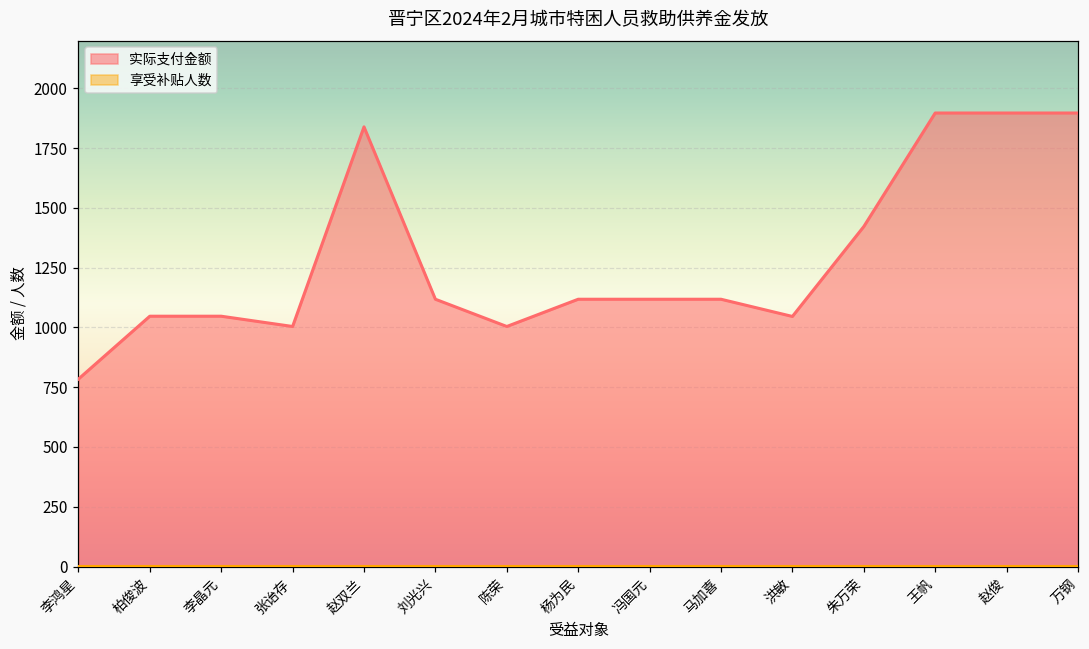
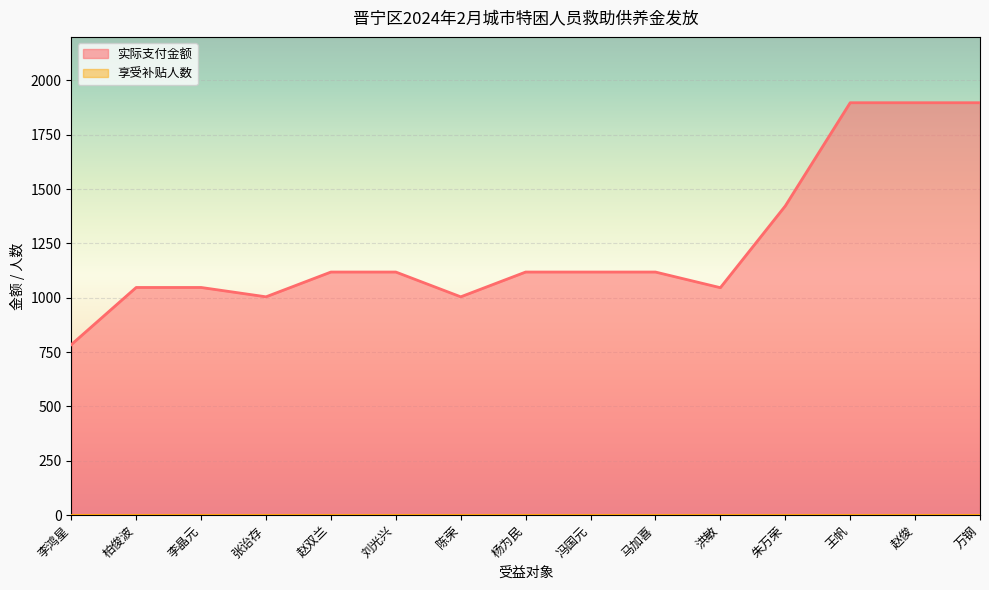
  {
    "实际支付金额": {
      "李鸿星": 780,
      "柏俊波": 1050,
      "李晶元": 1050,
      "张诒存": 1000,
-     "赵双兰": 1840,
+     "赵双兰": 1120,
      "刘光兴": 1120,
      "陈荣": 1000,
      "杨为民": 1120,
      "冯国元": 1120,
      "马加喜": 1120,
      "洪敏": 1050,
      "朱万荣": 1420,
      "王帆": 1900,
      "赵俊": 1900,
      "万钢": 1900
    },
    "享受补贴人数": {
      "李鸿星": 0,
      "柏俊波": 0,
      "李晶元": 0,
      "张诒存": 0,
      "赵双兰": 0,
      "刘光兴": 0,
      "陈荣": 0,
      "杨为民": 0,
      "冯国元": 0,
      "马加喜": 0,
      "洪敏": 0,
      "朱万荣": 0,
      "王帆": 0,
      "赵俊": 0,
      "万钢": 0
    }
  }
